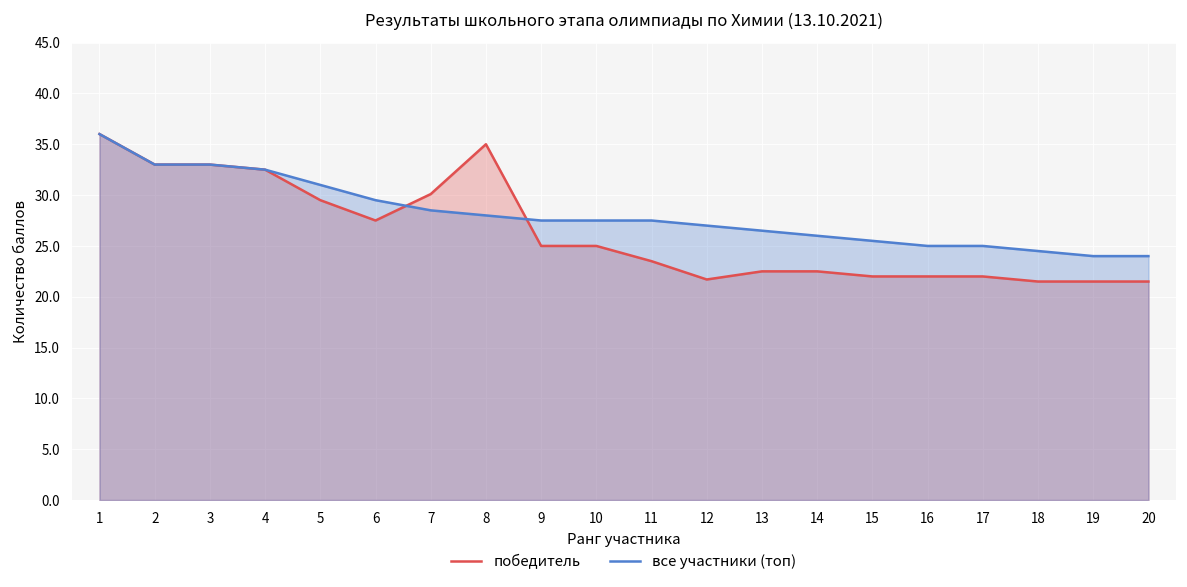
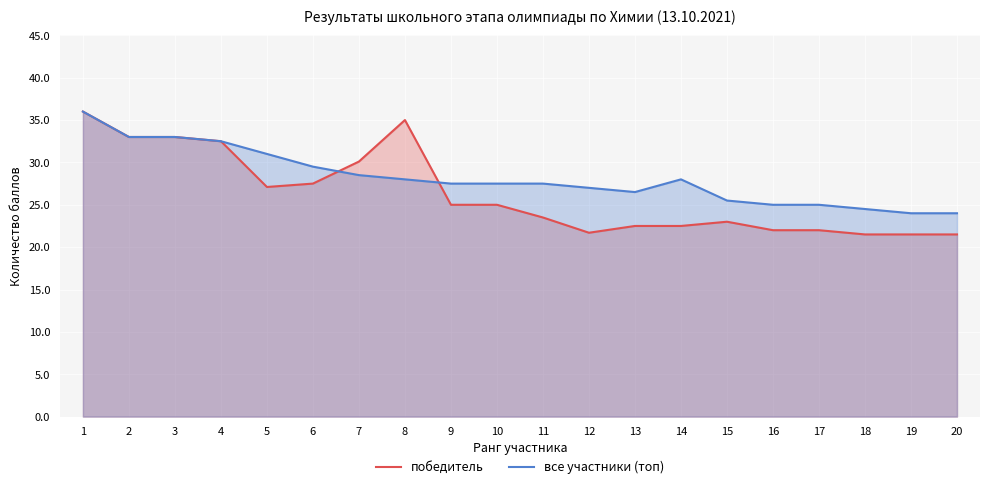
  {
    "победитель": {
-     "5": 30,
+     "5": 27,
      "6": 28,
      "7": 30,
      "8": 35,
      "9": 25,
      "10": 25,
      "11": 24,
      "12": 22,
      "13": 23,
      "14": 23,
-     "15": 22,
+     "15": 23,
      "16": 22,
      "17": 22,
      "18": 22,
      "19": 22,
      "20": 22
    },
    "все участники (топ)": {
      "5": 31,
      "6": 30,
      "7": 29,
      "8": 28,
      "9": 28,
      "10": 28,
      "11": 28,
      "12": 27,
      "13": 27,
-     "14": 26,
+     "14": 28,
      "15": 26,
      "16": 25,
      "17": 25,
      "18": 25,
      "19": 24,
      "20": 24
    }
  }
